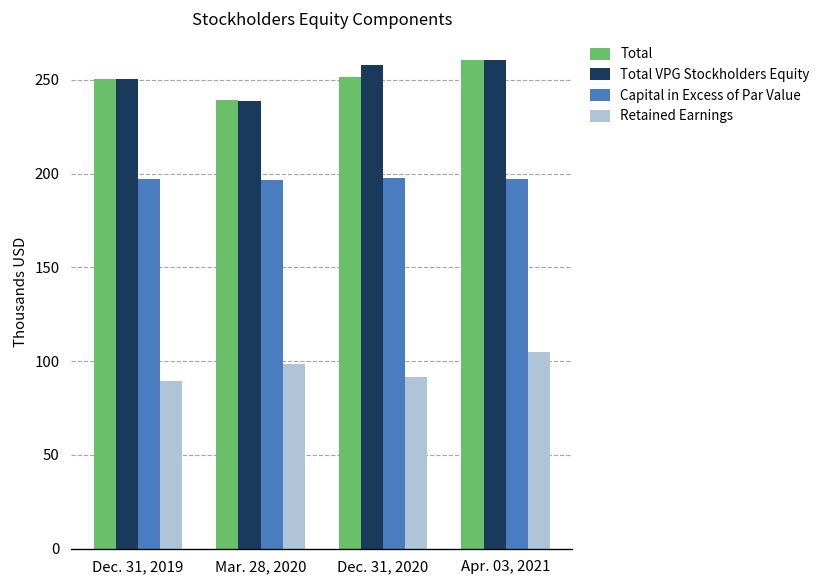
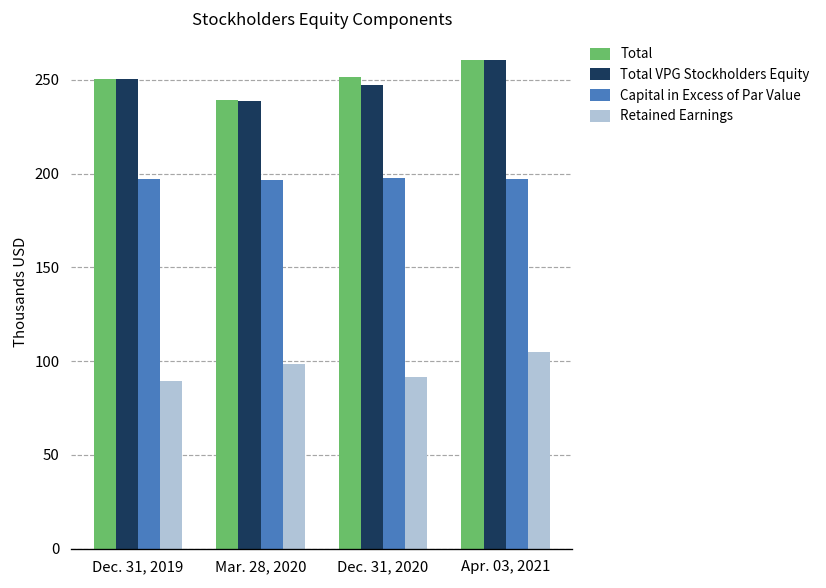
  {
    "Total": {
      "Dec. 31, 2019": 250,
      "Mar. 28, 2020": 239,
      "Dec. 31, 2020": 252,
      "Apr. 03, 2021": 261
    },
    "Total VPG Stockholders Equity": {
      "Dec. 31, 2019": 251,
      "Mar. 28, 2020": 239,
-     "Dec. 31, 2020": 258,
+     "Dec. 31, 2020": 247,
      "Apr. 03, 2021": 261
    },
    "Capital in Excess of Par Value": {
      "Dec. 31, 2019": 197,
      "Mar. 28, 2020": 197,
      "Dec. 31, 2020": 198,
      "Apr. 03, 2021": 197
    },
    "Retained Earnings": {
      "Dec. 31, 2019": 89,
      "Mar. 28, 2020": 98,
      "Dec. 31, 2020": 92,
      "Apr. 03, 2021": 105
    }
  }
